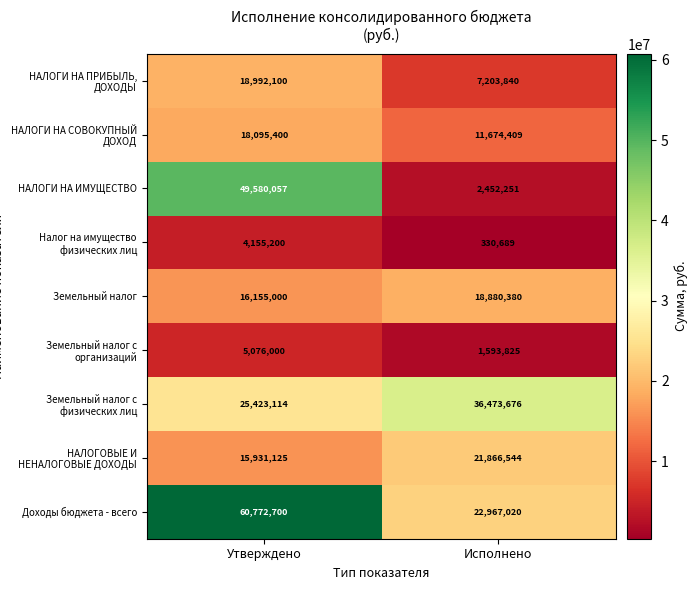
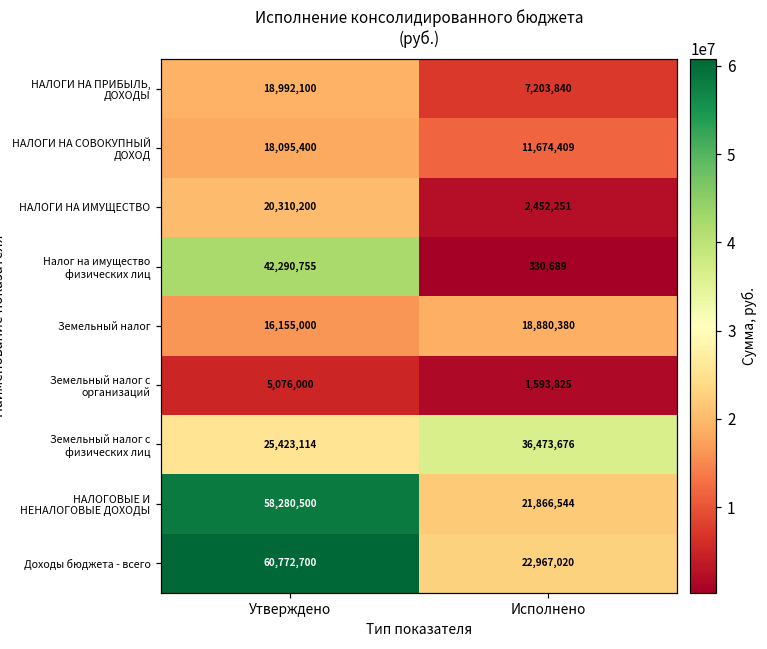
  {
    "НАЛОГИ НА ПРИБЫЛЬ, ДОХОДЫ": {
      "Утверждено": "18,992,100",
      "Исполнено": "7,203,840"
    },
    "НАЛОГИ НА СОВОКУПНЫЙ ДОХОД": {
      "Утверждено": "18,095,400",
      "Исполнено": "11,674,409"
    },
    "НАЛОГИ НА ИМУЩЕСТВО": {
-     "Утверждено": "49,580,057",
+     "Утверждено": "20,310,200",
      "Исполнено": "2,452,251"
    },
    "Налог на имущество физических лиц": {
-     "Утверждено": "4,155,200",
+     "Утверждено": "42,290,755",
      "Исполнено": "330,689"
    },
    "Земельный налог": {
      "Утверждено": "16,155,000",
      "Исполнено": "18,880,380"
    },
    "Земельный налог с организаций": {
      "Утверждено": "5,076,000",
      "Исполнено": "1,593,825"
    },
    "Земельный налог с физических лиц": {
      "Утверждено": "25,423,114",
      "Исполнено": "36,473,676"
    },
    "НАЛОГОВЫЕ И НЕНАЛОГОВЫЕ ДОХОДЫ": {
-     "Утверждено": "15,931,125",
+     "Утверждено": "58,280,500",
      "Исполнено": "21,866,544"
    },
    "Доходы бюджета - всего": {
      "Утверждено": "60,772,700",
      "Исполнено": "22,967,020"
    }
  }
